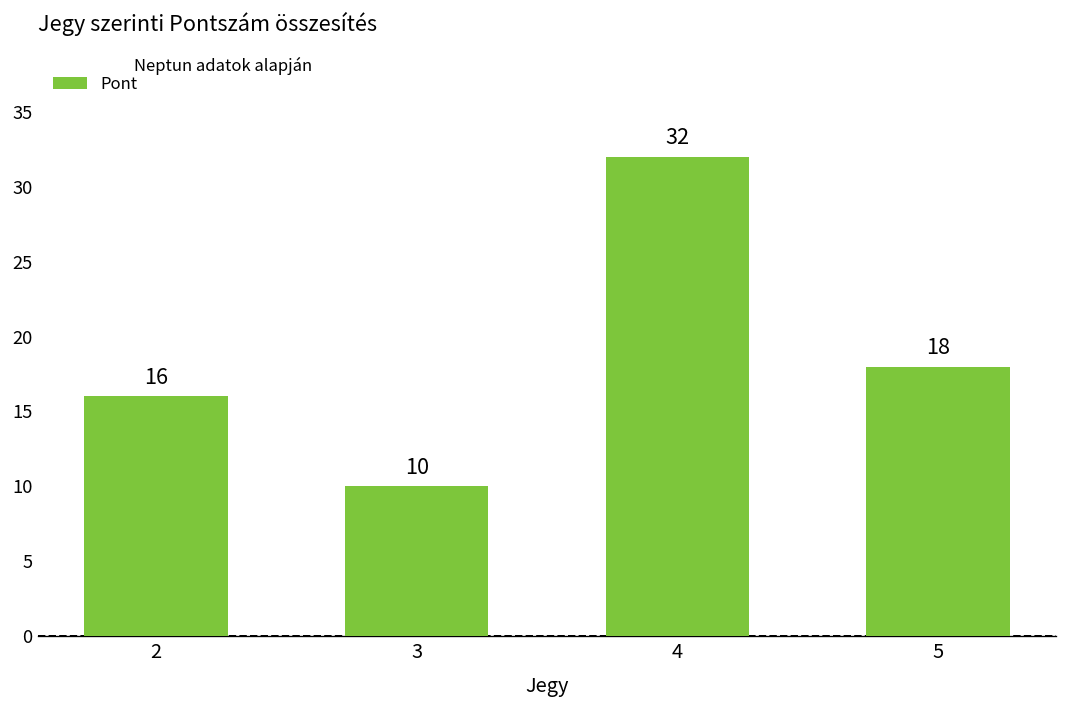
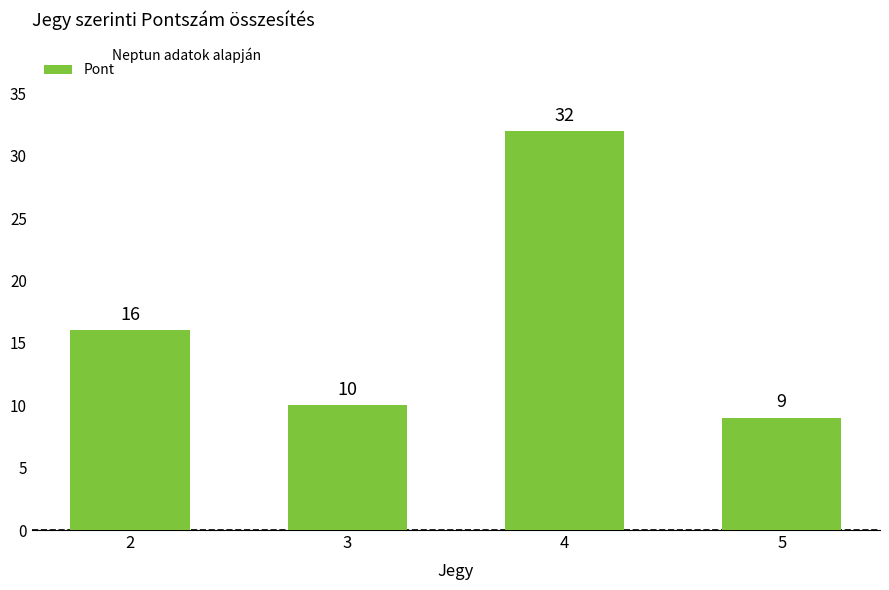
  {
    "2": 16,
    "3": 10,
    "4": 32,
-   "5": 18
+   "5": 9
  }
